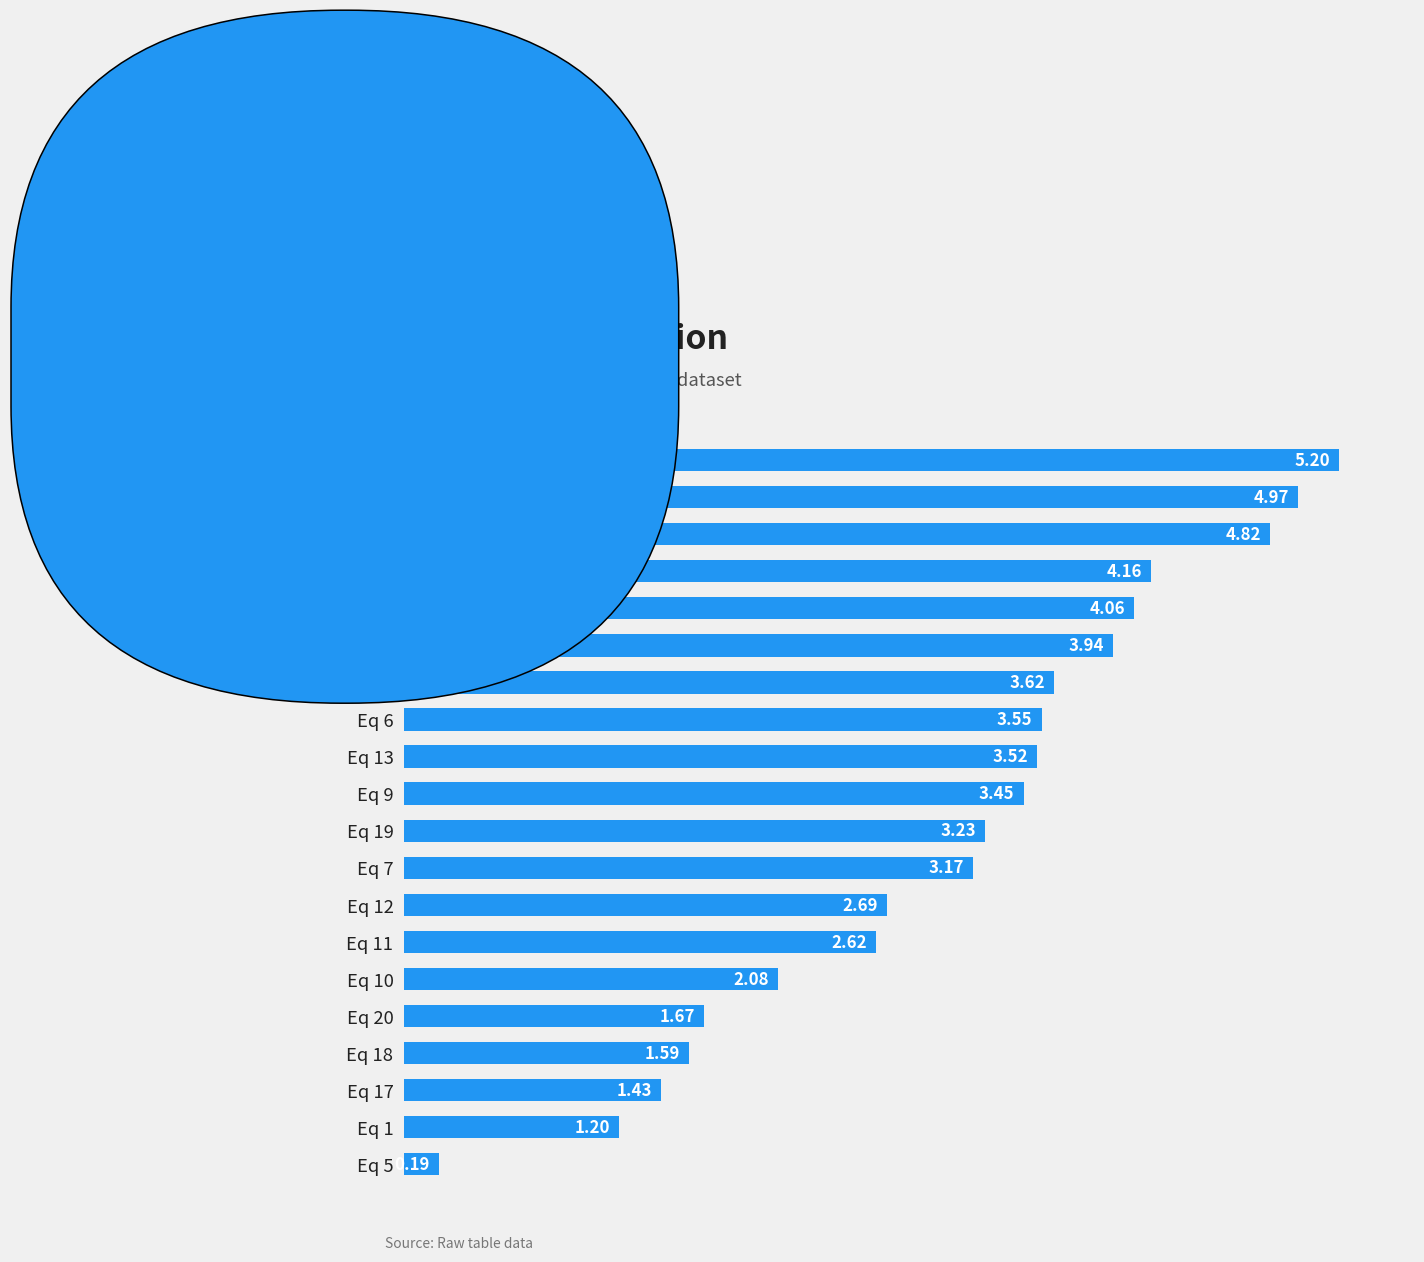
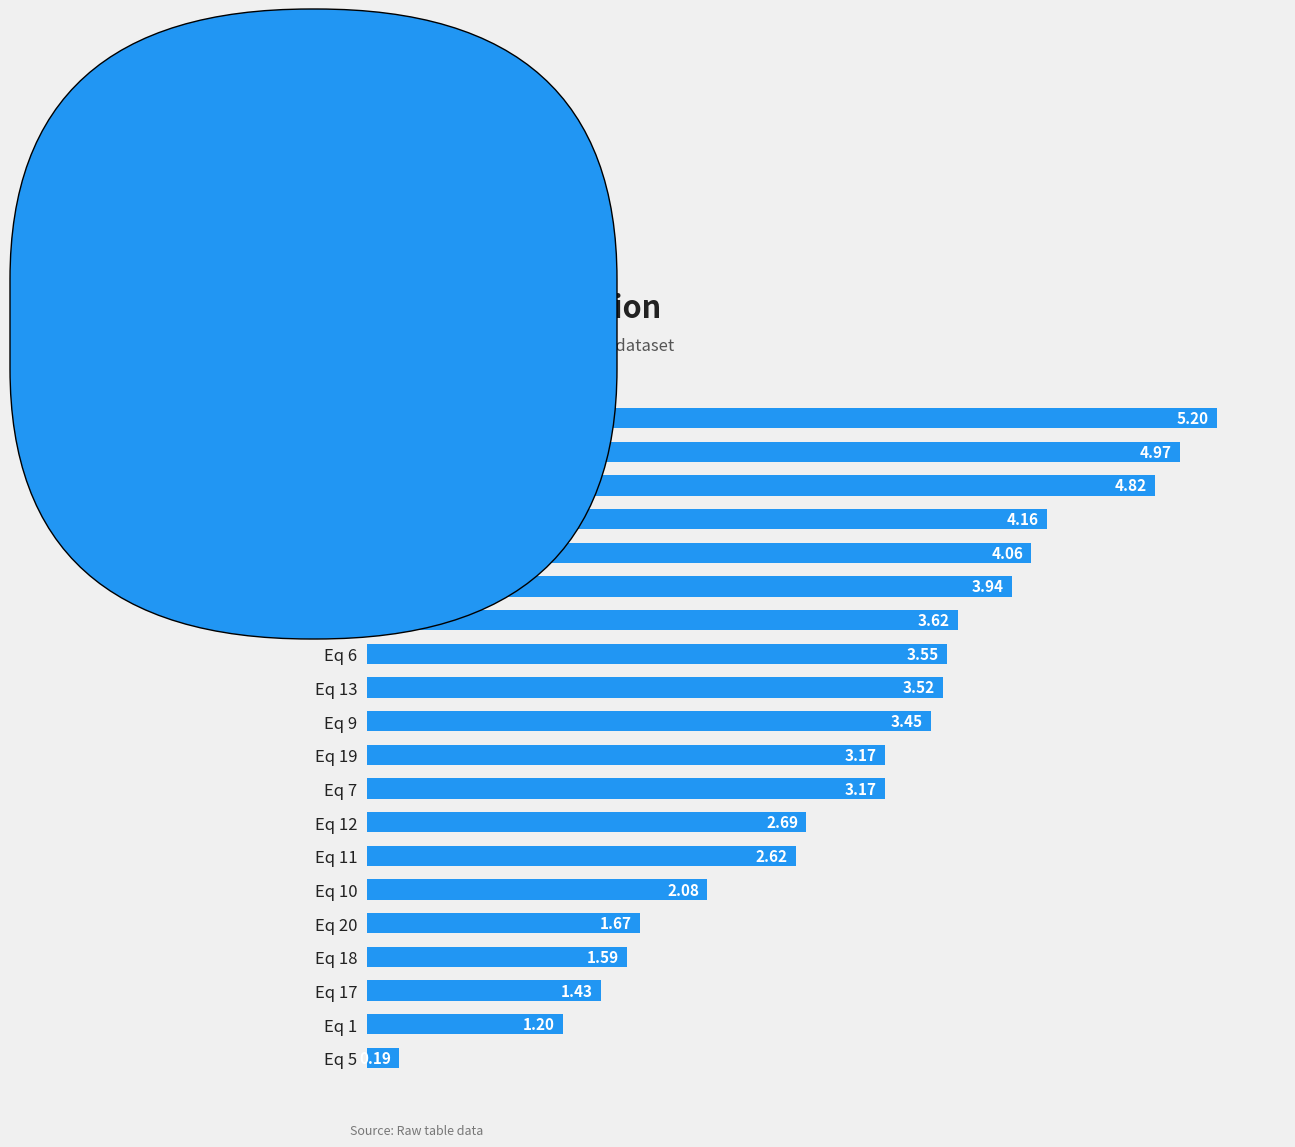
  {
    "Eq 6": 3.55,
    "Eq 13": 3.52,
    "Eq 9": 3.45,
-   "Eq 19": 3.23,
+   "Eq 19": 3.17,
    "Eq 7": 3.17,
    "Eq 12": 2.69,
    "Eq 11": 2.62,
    "Eq 10": 2.08,
    "Eq 20": 1.67,
    "Eq 18": 1.59,
    "Eq 17": 1.43,
    "Eq 1": 1.20,
    "Eq 5": 0.19
  }
